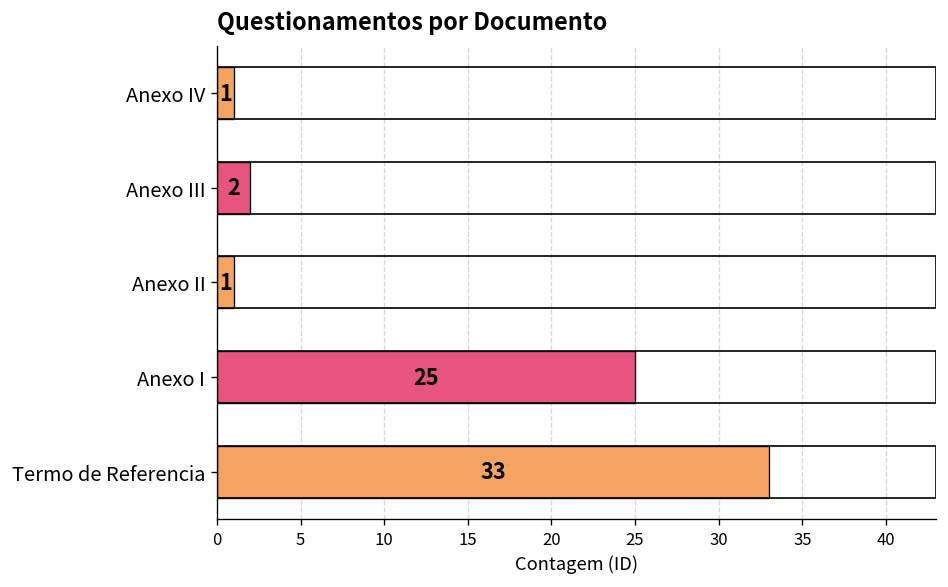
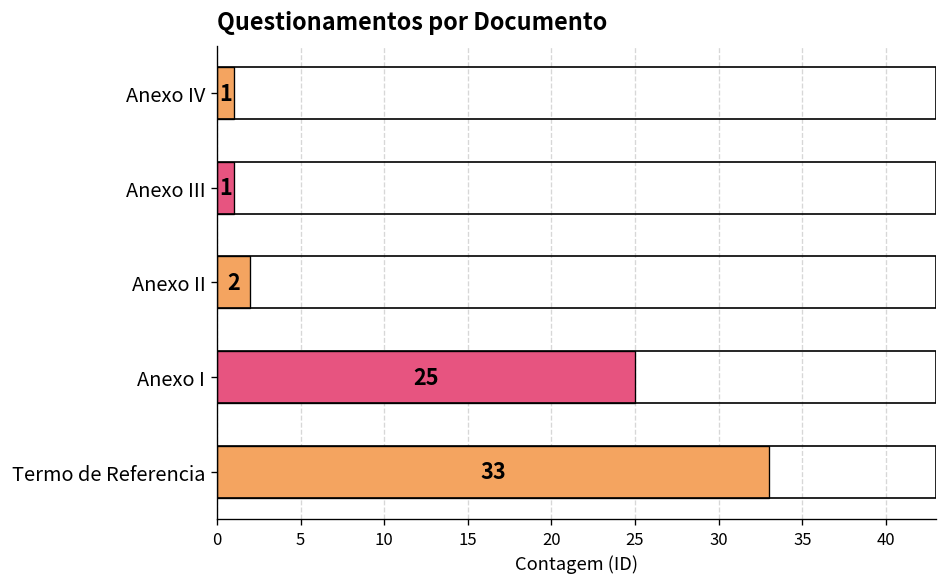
  {
    "Anexo IV": 1,
-   "Anexo III": 2,
-   "Anexo II": 1,
+   "Anexo III": 1,
+   "Anexo II": 2,
    "Anexo I": 25,
    "Termo de Referencia": 33
  }
